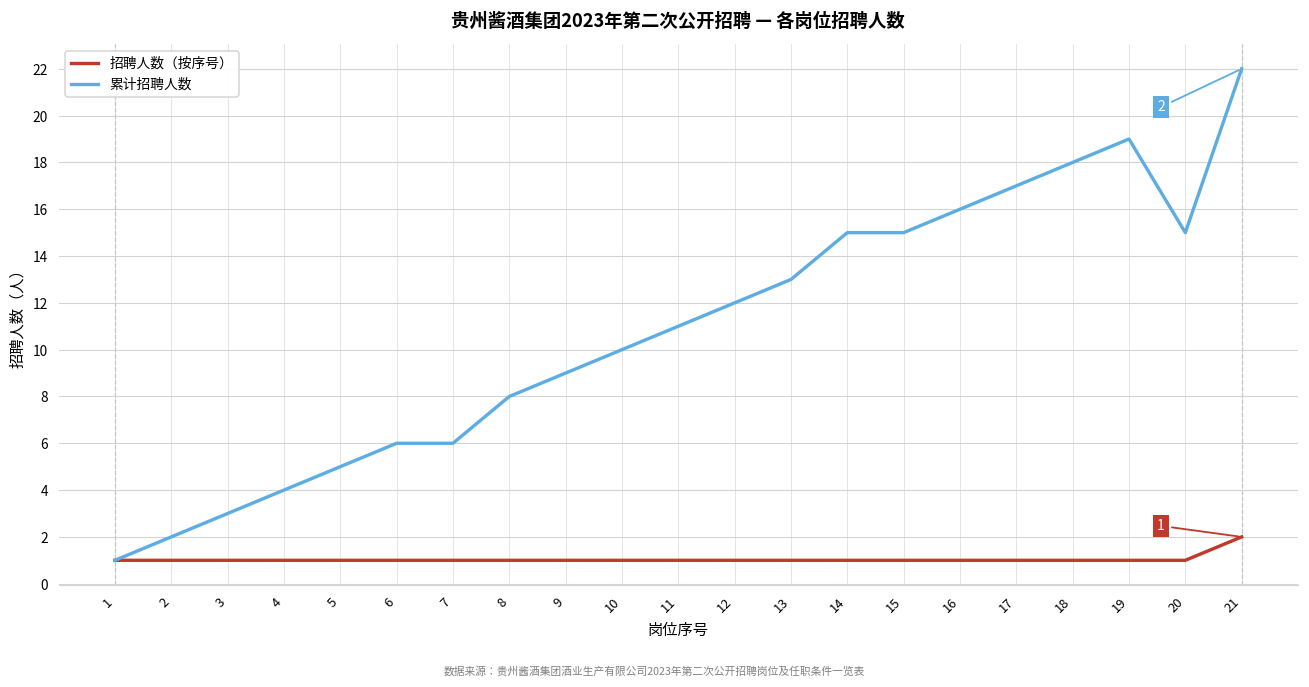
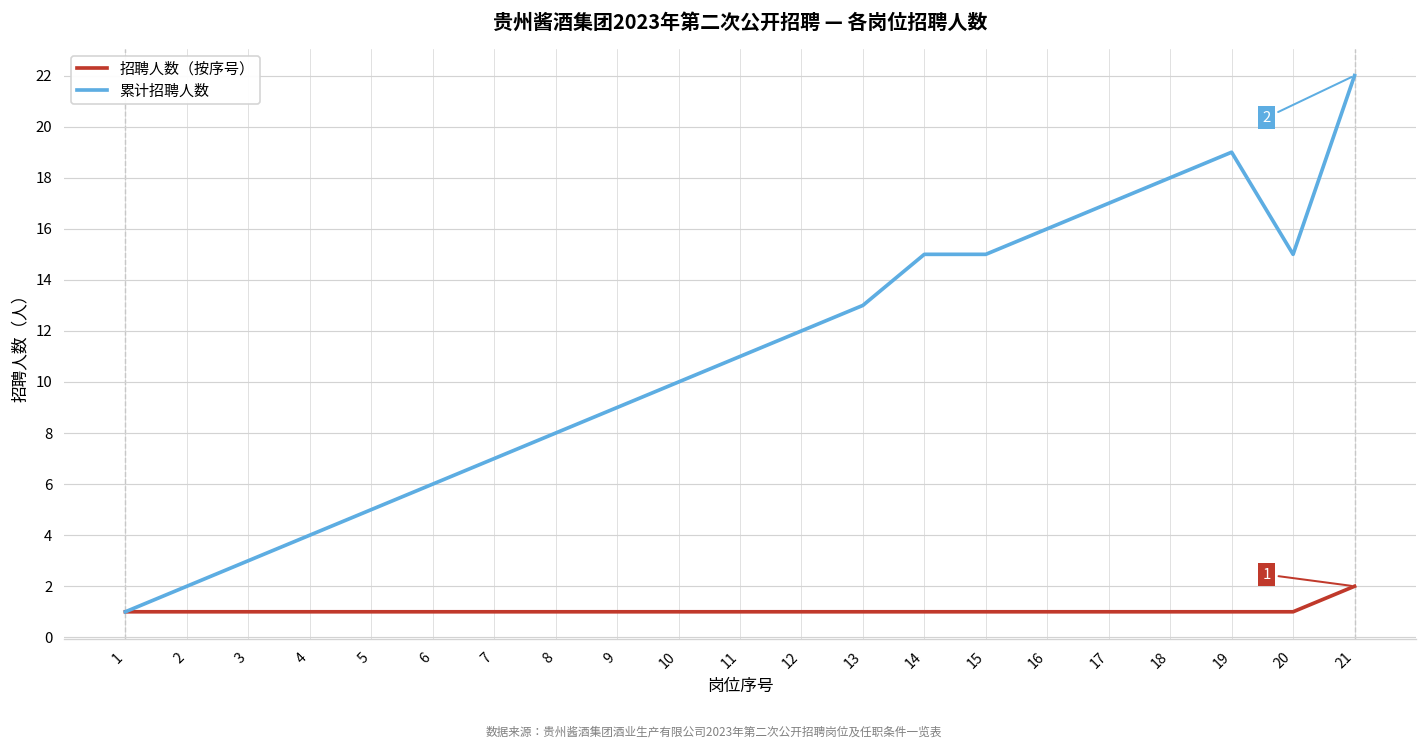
  {
    "招聘人数（按序号）": {
      "2": 1,
      "3": 1,
      "4": 1,
      "5": 1,
      "6": 1,
      "7": 1,
      "8": 1,
      "9": 1,
      "10": 1,
      "11": 1,
      "12": 1,
      "13": 1,
      "14": 1,
      "15": 1,
      "16": 1,
      "17": 1,
      "18": 1,
      "19": 1,
      "20": 1,
      "21": 2
    },
    "累计招聘人数": {
      "2": 2,
      "3": 3,
      "4": 4,
      "5": 5,
      "6": 6,
-     "7": 6,
+     "7": 7,
      "8": 8,
      "9": 9,
      "10": 10,
      "11": 11,
      "12": 12,
      "13": 13,
      "14": 15,
      "15": 15,
      "16": 16,
      "17": 17,
      "18": 18,
      "19": 19,
      "20": 15,
      "21": 22
    }
  }
